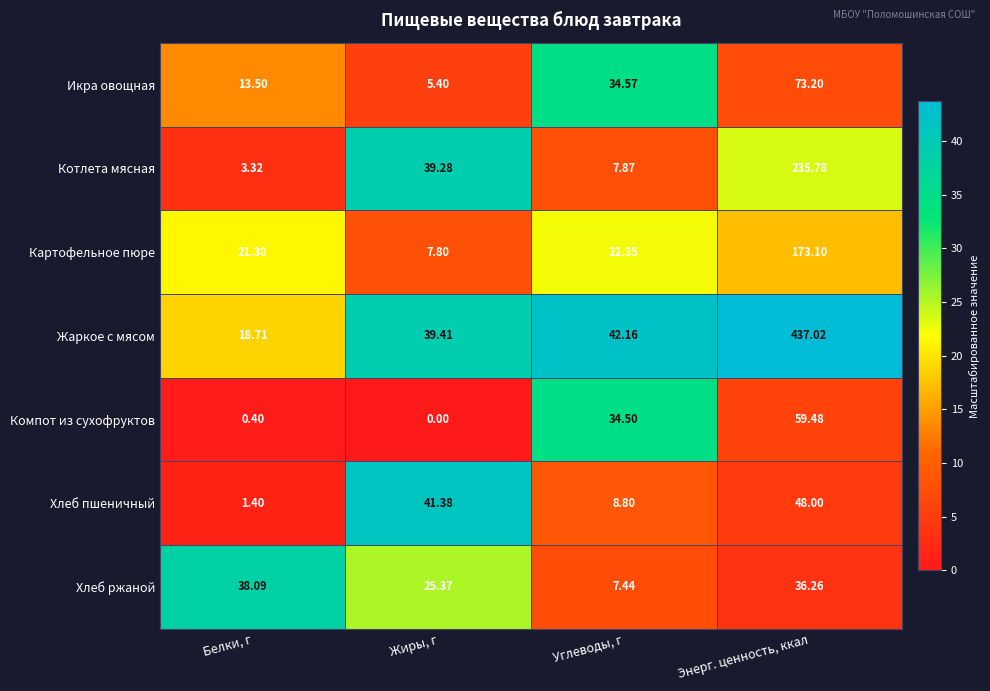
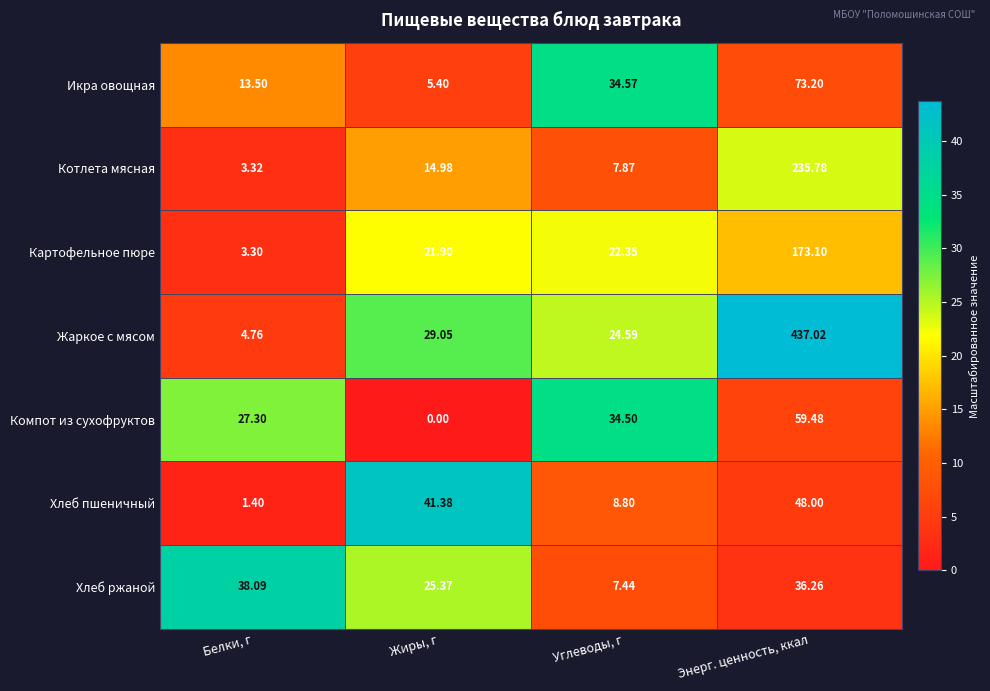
  {
    "Икра овощная": {
      "Белки, г": 13.50,
      "Жиры, г": 5.40,
      "Углеводы, г": 34.57,
      "Энерг. ценность, ккал": 73.20
    },
    "Котлета мясная": {
      "Белки, г": 3.32,
-     "Жиры, г": 39.28,
+     "Жиры, г": 14.98,
      "Углеводы, г": 7.87,
      "Энерг. ценность, ккал": 235.78
    },
    "Картофельное пюре": {
-     "Белки, г": 21.30,
-     "Жиры, г": 7.80,
+     "Белки, г": 3.30,
+     "Жиры, г": 21.90,
      "Углеводы, г": 22.35,
      "Энерг. ценность, ккал": 173.10
    },
    "Жаркое с мясом": {
-     "Белки, г": 18.71,
-     "Жиры, г": 39.41,
-     "Углеводы, г": 42.16,
+     "Белки, г": 4.76,
+     "Жиры, г": 29.05,
+     "Углеводы, г": 24.59,
      "Энерг. ценность, ккал": 437.02
    },
    "Компот из сухофруктов": {
-     "Белки, г": 0.40,
+     "Белки, г": 27.30,
      "Жиры, г": 0.00,
      "Углеводы, г": 34.50,
      "Энерг. ценность, ккал": 59.48
    },
    "Хлеб пшеничный": {
      "Белки, г": 1.40,
      "Жиры, г": 41.38,
      "Углеводы, г": 8.80,
      "Энерг. ценность, ккал": 48.00
    },
    "Хлеб ржаной": {
      "Белки, г": 38.09,
      "Жиры, г": 25.37,
      "Углеводы, г": 7.44,
      "Энерг. ценность, ккал": 36.26
    }
  }
